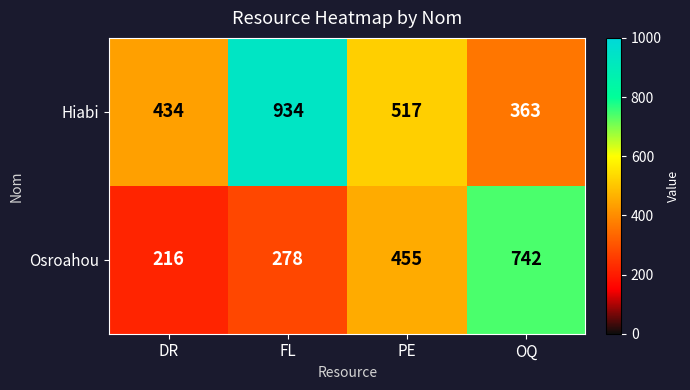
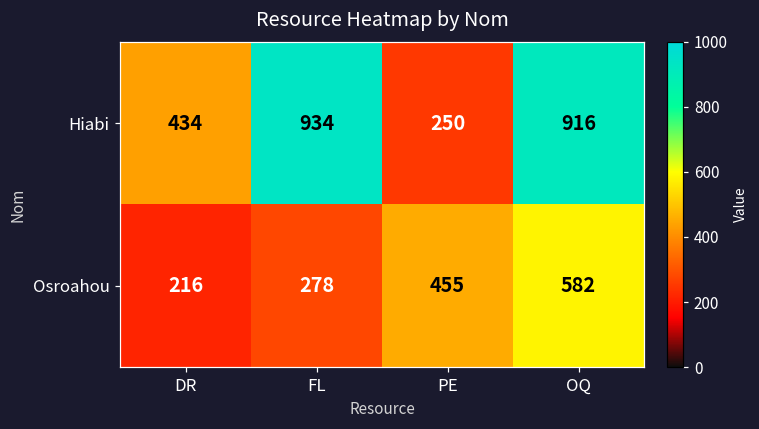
  {
    "Hiabi": {
      "DR": 434,
      "FL": 934,
-     "PE": 517,
-     "OQ": 363
+     "PE": 250,
+     "OQ": 916
    },
    "Osroahou": {
      "DR": 216,
      "FL": 278,
      "PE": 455,
-     "OQ": 742
+     "OQ": 582
    }
  }
